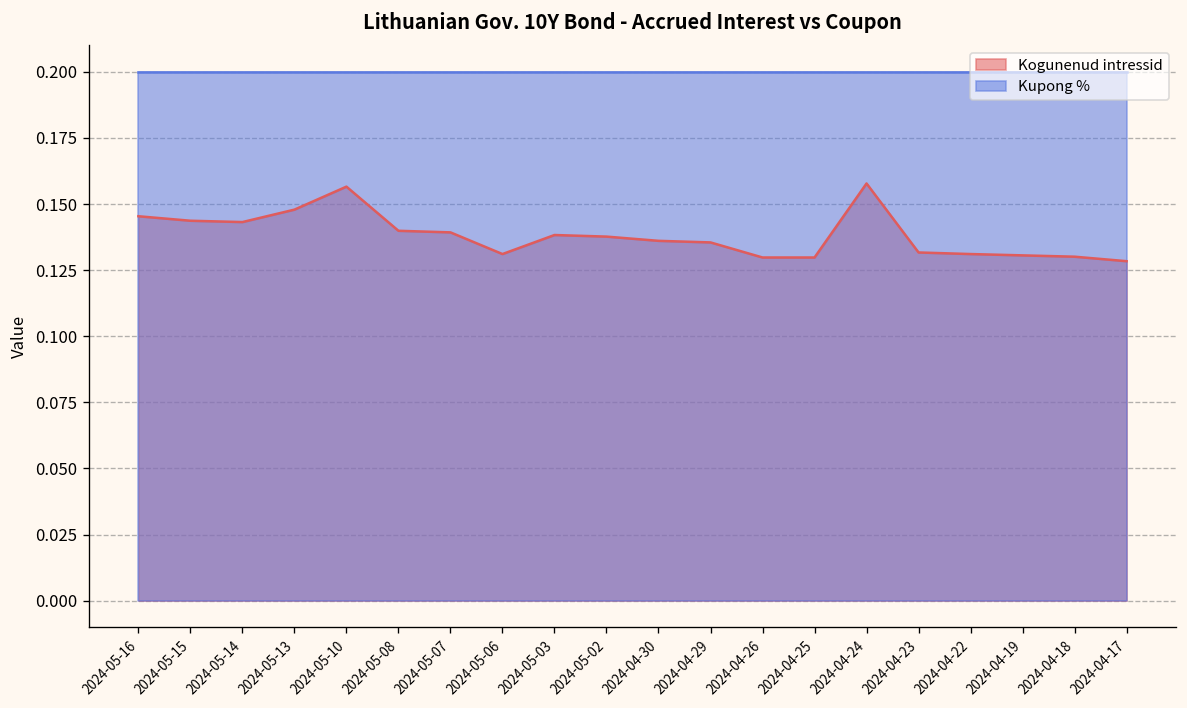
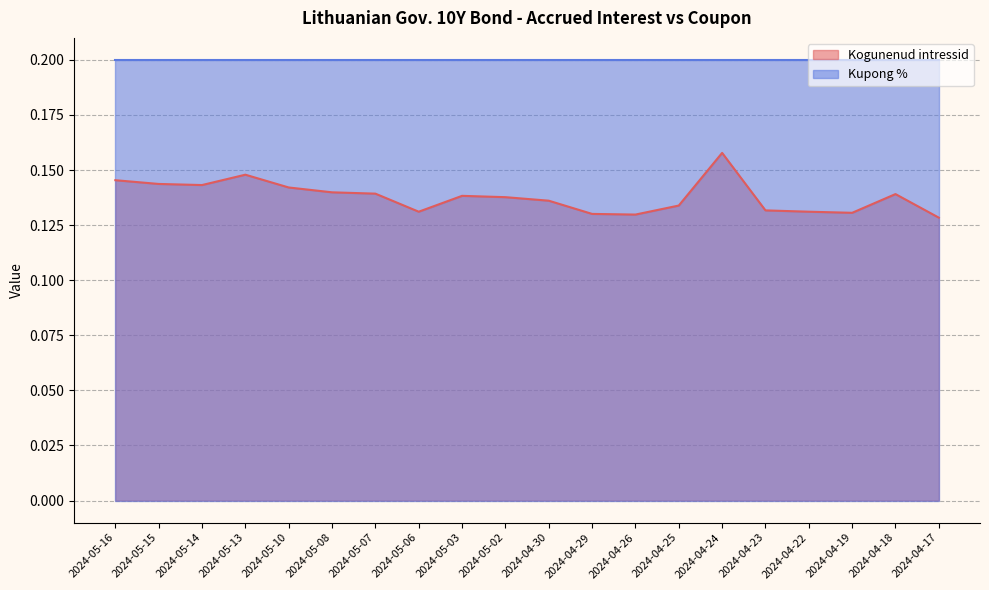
  {
    "Kogunenud intressid": {
      "2024-05-16": 0.145,
      "2024-05-15": 0.144,
      "2024-05-14": 0.143,
      "2024-05-13": 0.148,
-     "2024-05-10": 0.157,
+     "2024-05-10": 0.142,
      "2024-05-08": 0.140,
      "2024-05-07": 0.139,
      "2024-05-06": 0.131,
      "2024-05-03": 0.138,
      "2024-05-02": 0.138,
      "2024-04-30": 0.136,
-     "2024-04-29": 0.136,
+     "2024-04-29": 0.130,
      "2024-04-26": 0.130,
-     "2024-04-25": 0.130,
+     "2024-04-25": 0.134,
      "2024-04-24": 0.158,
      "2024-04-23": 0.132,
      "2024-04-22": 0.131,
      "2024-04-19": 0.131,
-     "2024-04-18": 0.130,
+     "2024-04-18": 0.139,
      "2024-04-17": 0.128
    },
    "Kupong %": {
      "2024-05-16": 0.200,
      "2024-05-15": 0.200,
      "2024-05-14": 0.200,
      "2024-05-13": 0.200,
      "2024-05-10": 0.200,
      "2024-05-08": 0.200,
      "2024-05-07": 0.200,
      "2024-05-06": 0.200,
      "2024-05-03": 0.200,
      "2024-05-02": 0.200,
      "2024-04-30": 0.200,
      "2024-04-29": 0.200,
      "2024-04-26": 0.200,
      "2024-04-25": 0.200,
      "2024-04-24": 0.200,
      "2024-04-23": 0.200
    }
  }
